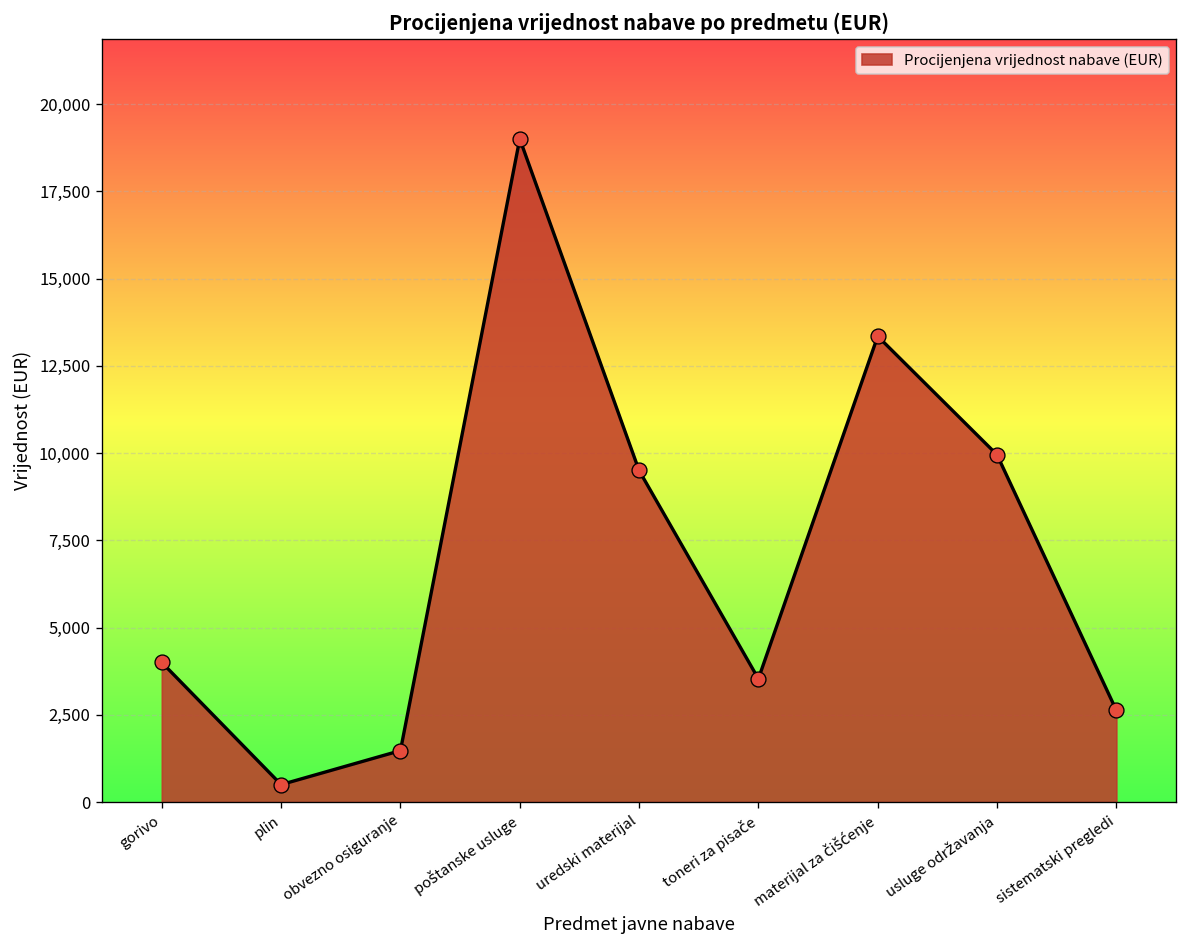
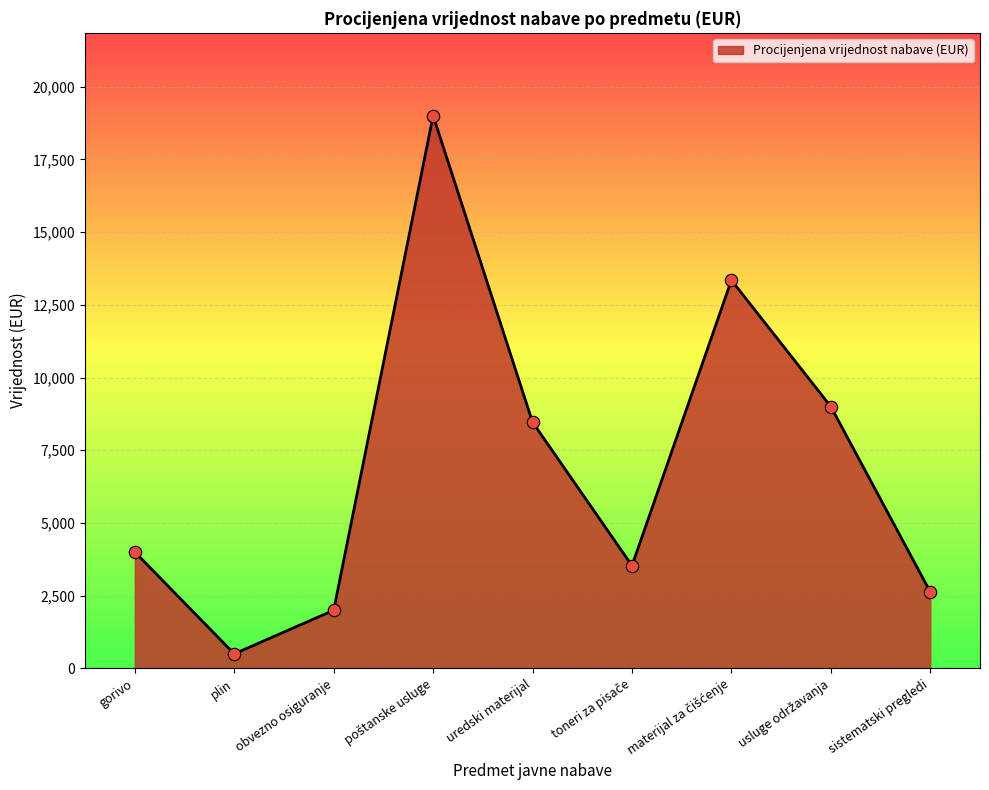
  {
    "gorivo": "4,000",
    "plin": "500",
-   "obvezno osiguranje": "1,500",
+   "obvezno osiguranje": "2,000",
    "poštanske usluge": "19,000",
-   "uredski materijal": "9,500",
+   "uredski materijal": "8,500",
    "toneri za pisače": "3,500",
    "materijal za čišćenje": "13,300",
-   "usluge održavanja": "10,000",
+   "usluge održavanja": "9,000",
    "sistematski pregledi": "2,600"
  }
